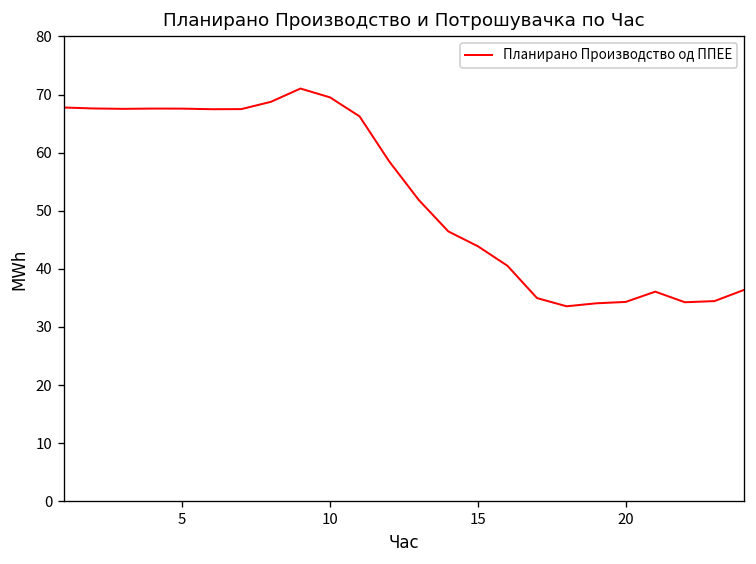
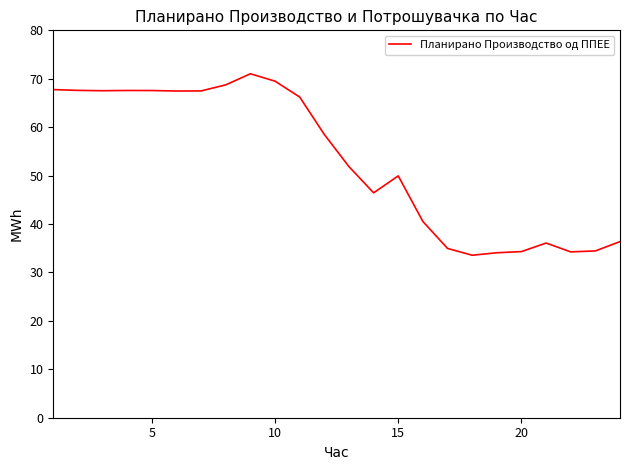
  {
    "5": 68,
    "10": 70,
-   "15": 44,
+   "15": 50,
    "20": 34
  }
